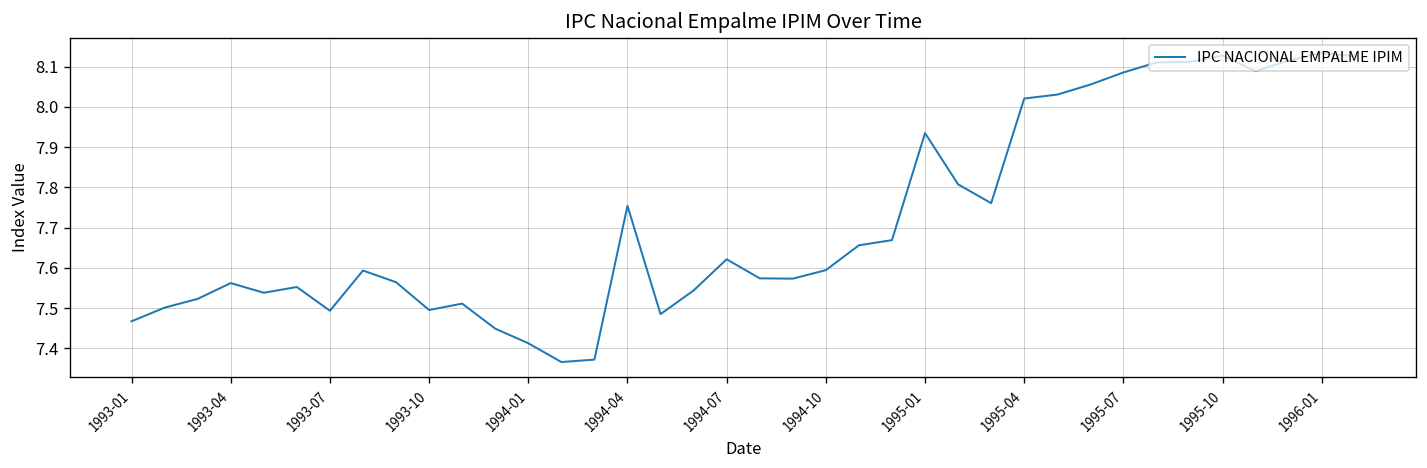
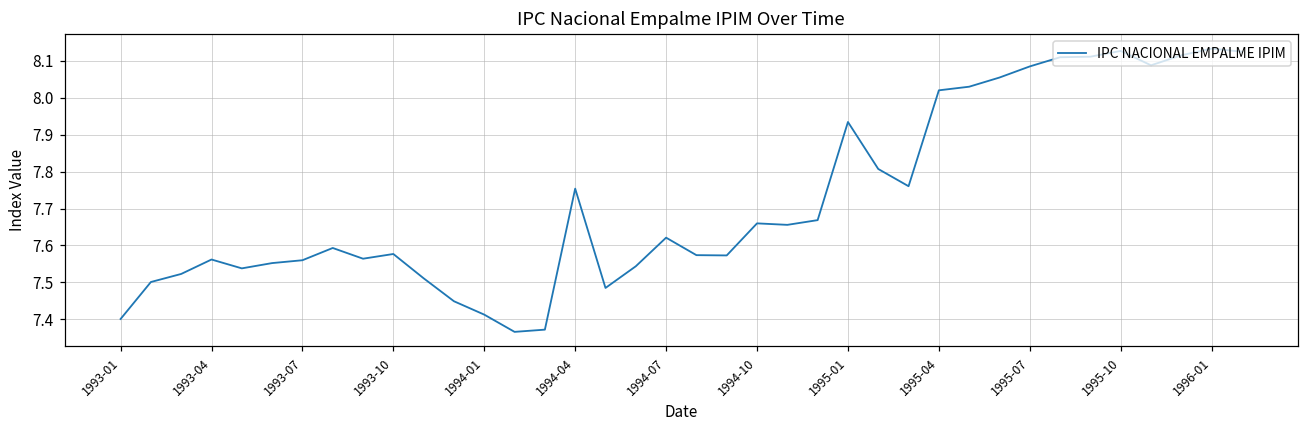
  {
-   "1993-01": 7.47,
+   "1993-01": 7.40,
    "1993-04": 7.56,
-   "1993-07": 7.49,
-   "1993-10": 7.50,
+   "1993-07": 7.56,
+   "1993-10": 7.58,
    "1994-01": 7.41,
    "1994-04": 7.75,
    "1994-07": 7.62,
-   "1994-10": 7.59,
+   "1994-10": 7.66,
    "1995-01": 7.93,
    "1995-04": 8.02,
    "1995-07": 8.09
  }
